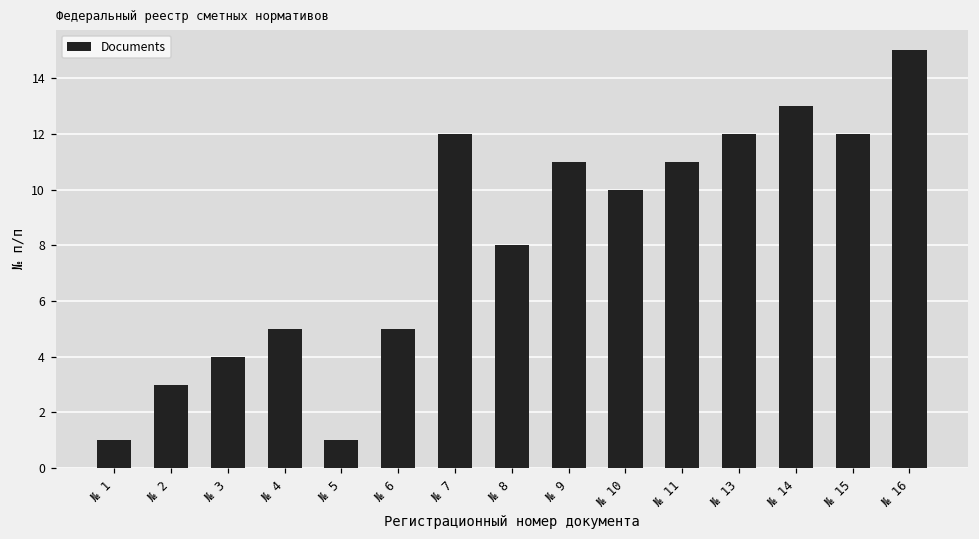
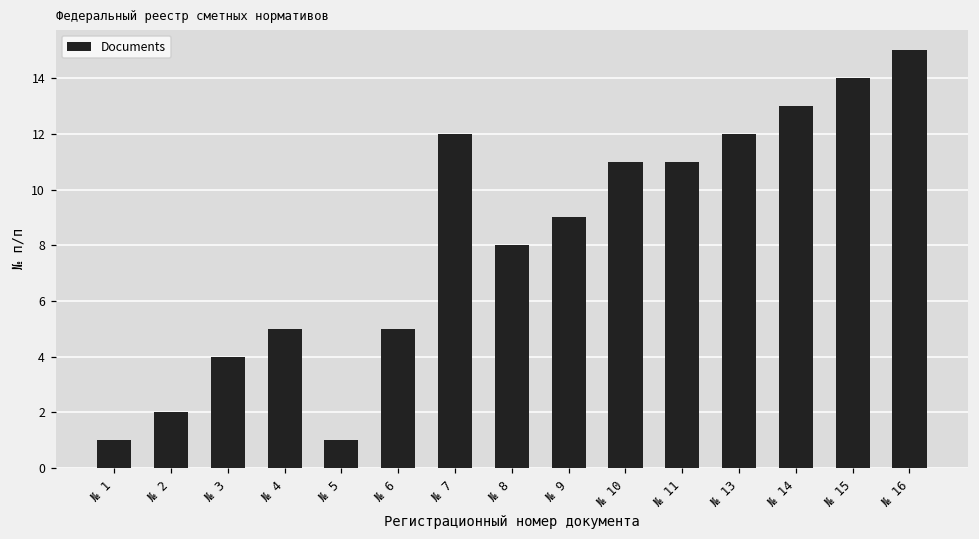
  {
    "№ 1": 1,
-   "№ 2": 3,
+   "№ 2": 2,
    "№ 3": 4,
    "№ 4": 5,
    "№ 5": 1,
    "№ 6": 5,
    "№ 7": 12,
    "№ 8": 8,
-   "№ 9": 11,
-   "№ 10": 10,
+   "№ 9": 9,
+   "№ 10": 11,
    "№ 11": 11,
    "№ 13": 12,
    "№ 14": 13,
-   "№ 15": 12,
+   "№ 15": 14,
    "№ 16": 15
  }
